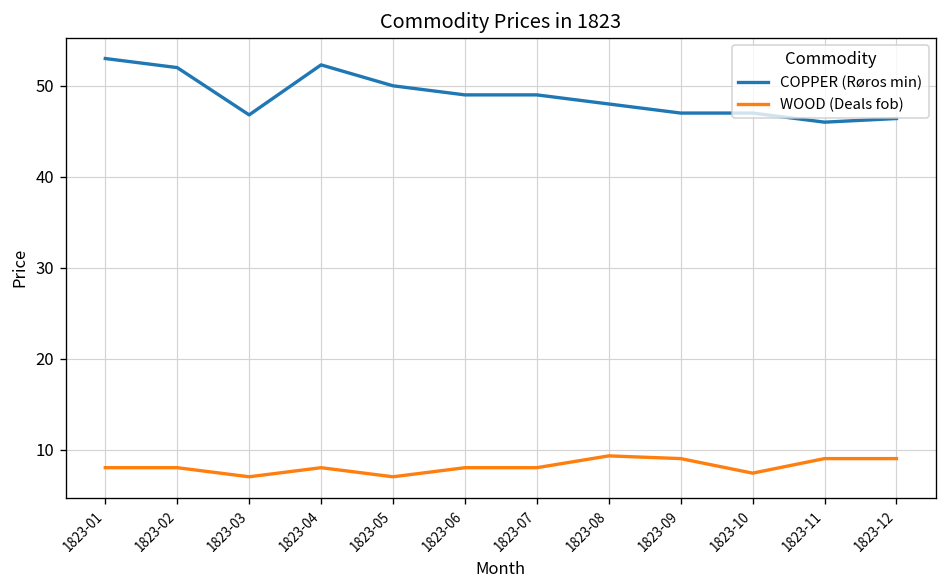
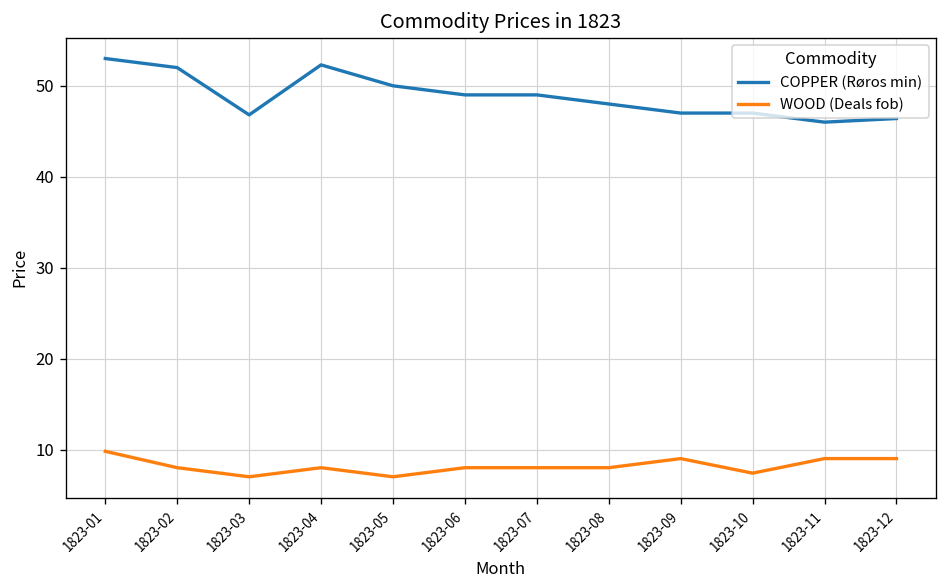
  {
    "COPPER (Røros min)": {
      "1823-01": 53,
      "1823-02": 52,
      "1823-03": 47,
      "1823-04": 52,
      "1823-05": 50,
      "1823-06": 49,
      "1823-07": 49,
      "1823-08": 48,
      "1823-09": 47,
      "1823-11": 46
    },
    "WOOD (Deals fob)": {
-     "1823-01": 8,
+     "1823-01": 10,
      "1823-02": 8,
      "1823-03": 7,
      "1823-04": 8,
      "1823-05": 7,
      "1823-06": 8,
      "1823-07": 8,
-     "1823-08": 9,
+     "1823-08": 8,
      "1823-09": 9,
      "1823-10": 7,
      "1823-11": 9,
      "1823-12": 9
    }
  }
